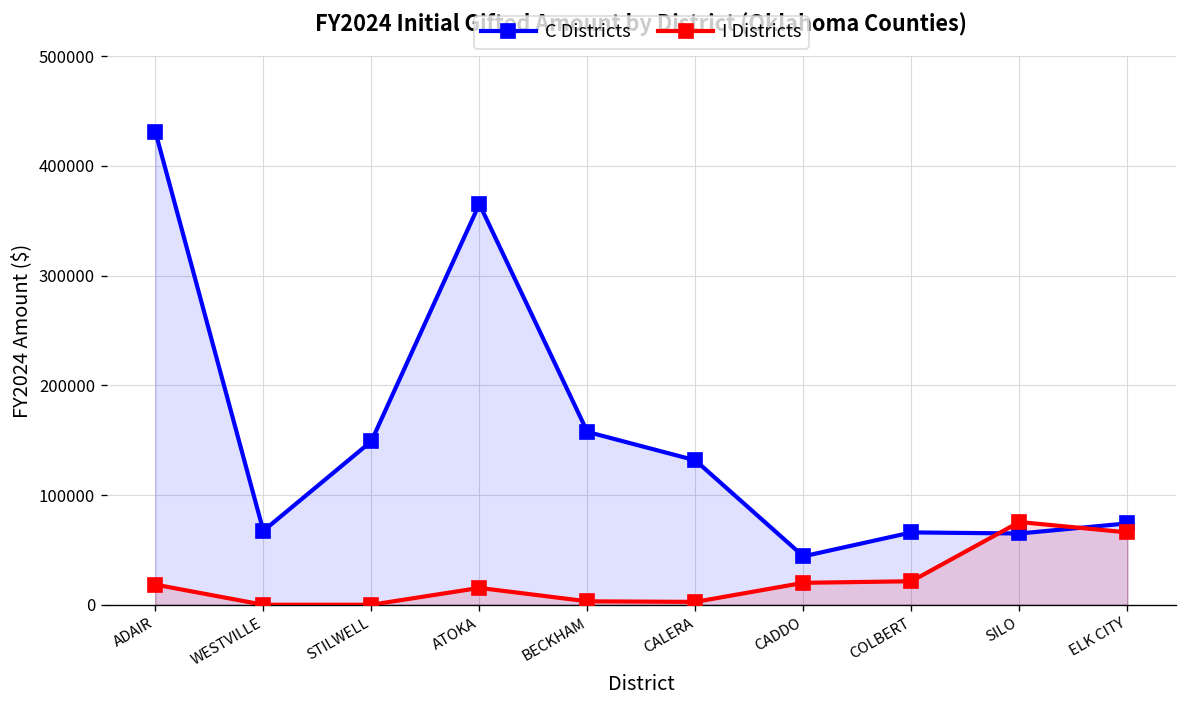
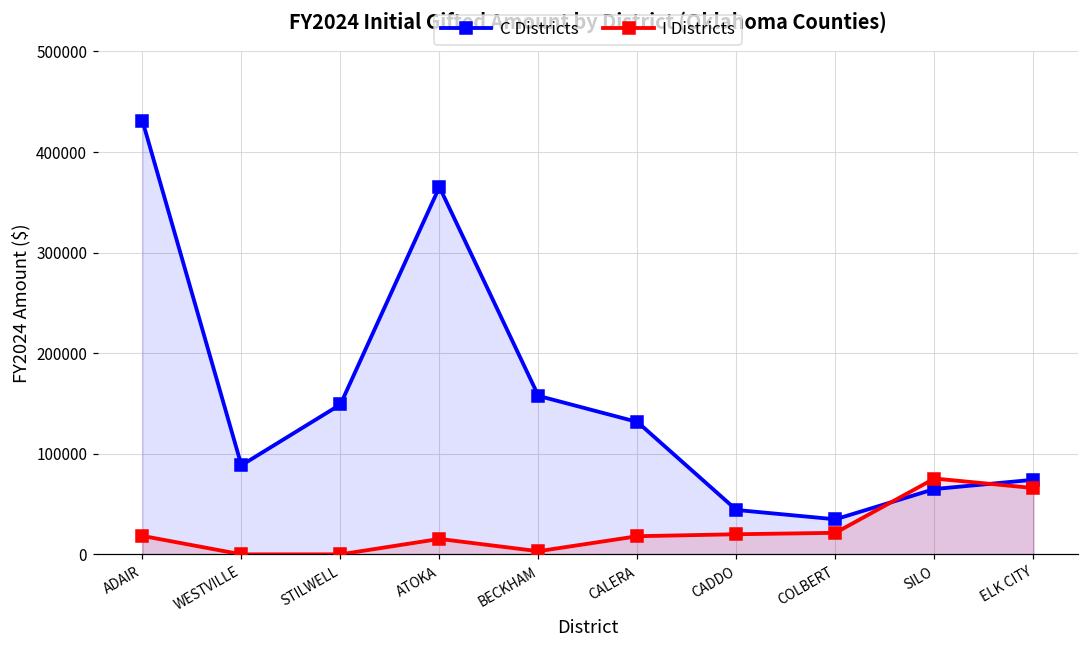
  {
    "C Districts": {
      "ADAIR": 430000,
-     "WESTVILLE": 70000,
+     "WESTVILLE": 90000,
      "STILWELL": 150000,
      "ATOKA": 370000,
      "BECKHAM": 160000,
      "CALERA": 130000,
      "CADDO": 40000,
-     "COLBERT": 70000,
+     "COLBERT": 30000,
      "SILO": 60000,
      "ELK CITY": 70000
    },
    "I Districts": {
      "ADAIR": 20000,
      "WESTVILLE": 0,
      "STILWELL": 0,
      "ATOKA": 20000,
      "BECKHAM": 0,
-     "CALERA": 0,
+     "CALERA": 20000,
      "CADDO": 20000,
      "COLBERT": 20000,
      "SILO": 80000,
      "ELK CITY": 70000
    }
  }
